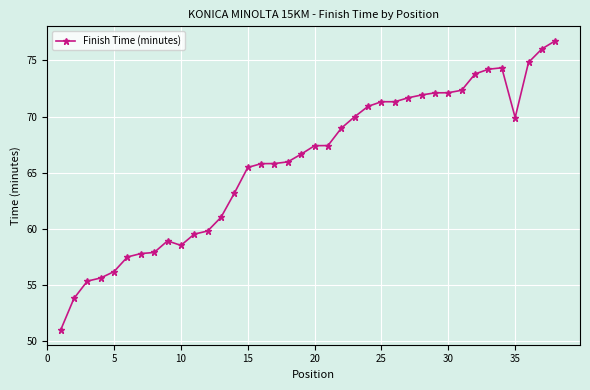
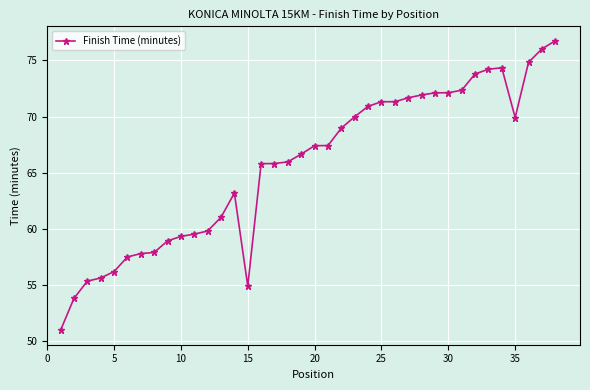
  {
    "5": 56.2,
-   "10": 58.6,
-   "15": 65.5,
+   "10": 59.4,
+   "15": 54.9,
    "20": 67.4,
    "25": 71.3,
    "30": 72.1,
    "35": 69.9
  }
